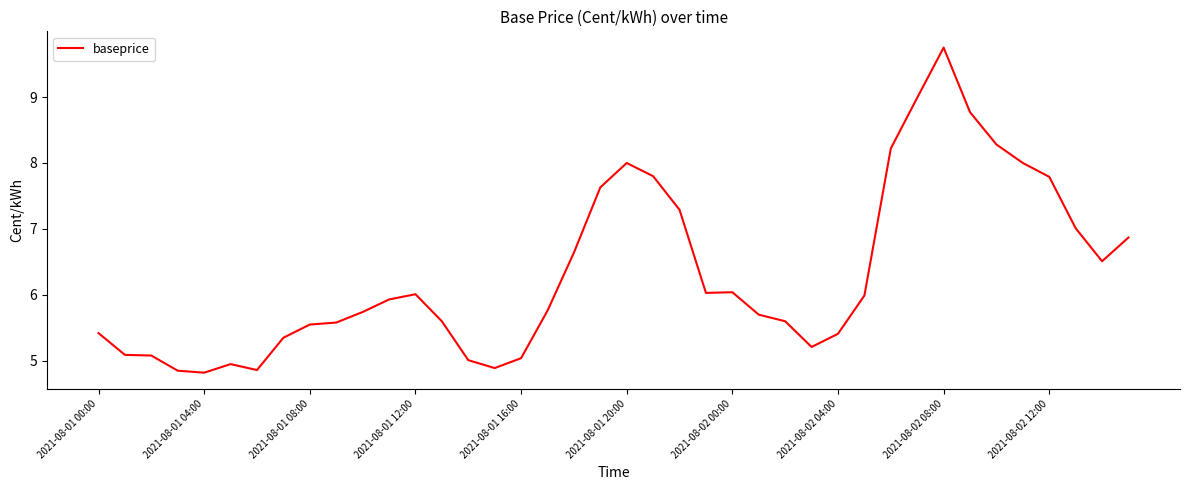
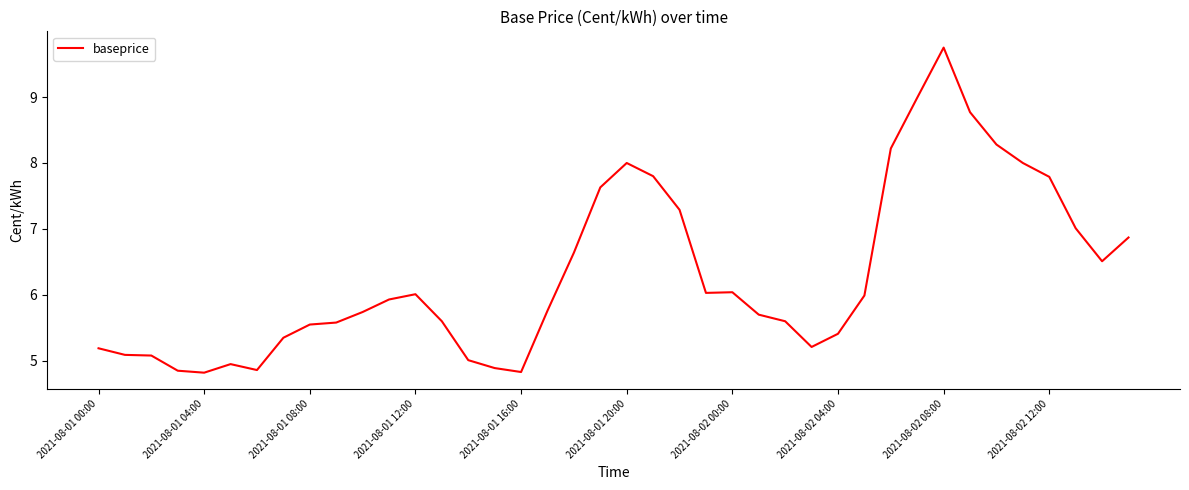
  {
-   "2021-08-01 00:00": 5.4,
+   "2021-08-01 00:00": 5.2,
    "2021-08-01 04:00": 4.8,
    "2021-08-01 08:00": 5.6,
    "2021-08-01 12:00": 6.0,
-   "2021-08-01 16:00": 5.0,
+   "2021-08-01 16:00": 4.8,
    "2021-08-01 20:00": 8.0,
    "2021-08-02 00:00": 6.0,
    "2021-08-02 04:00": 5.4,
    "2021-08-02 08:00": 9.8,
    "2021-08-02 12:00": 7.8
  }
